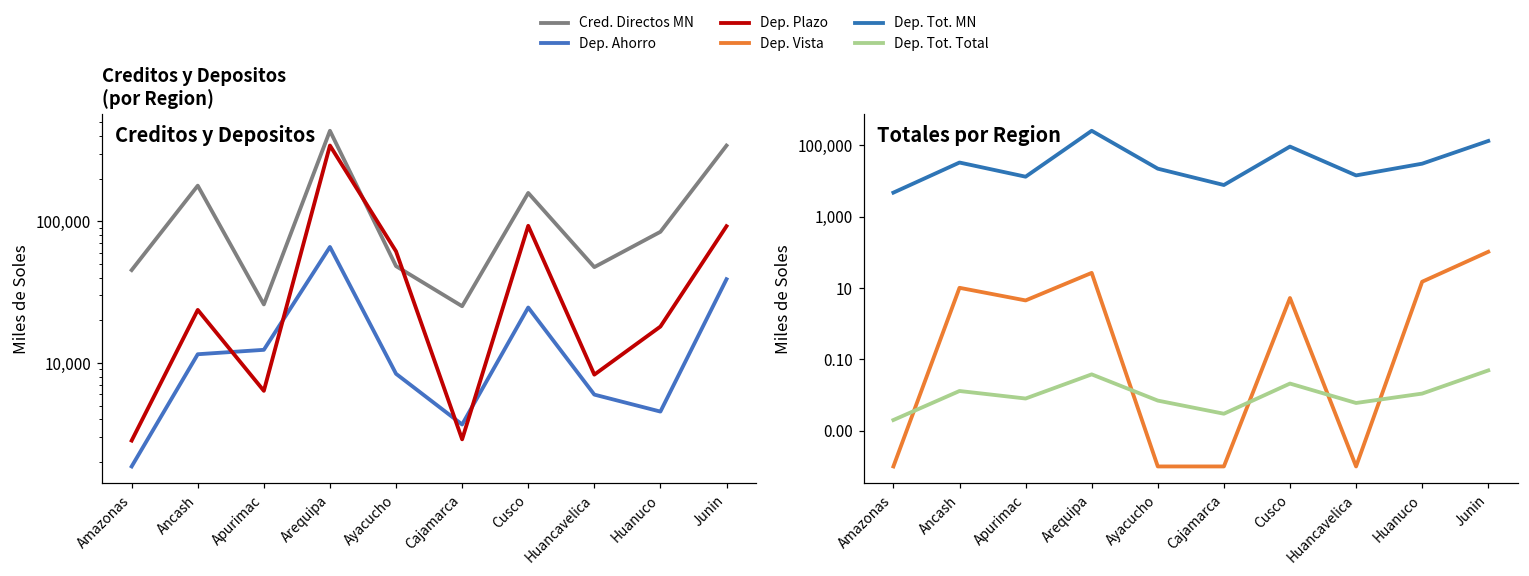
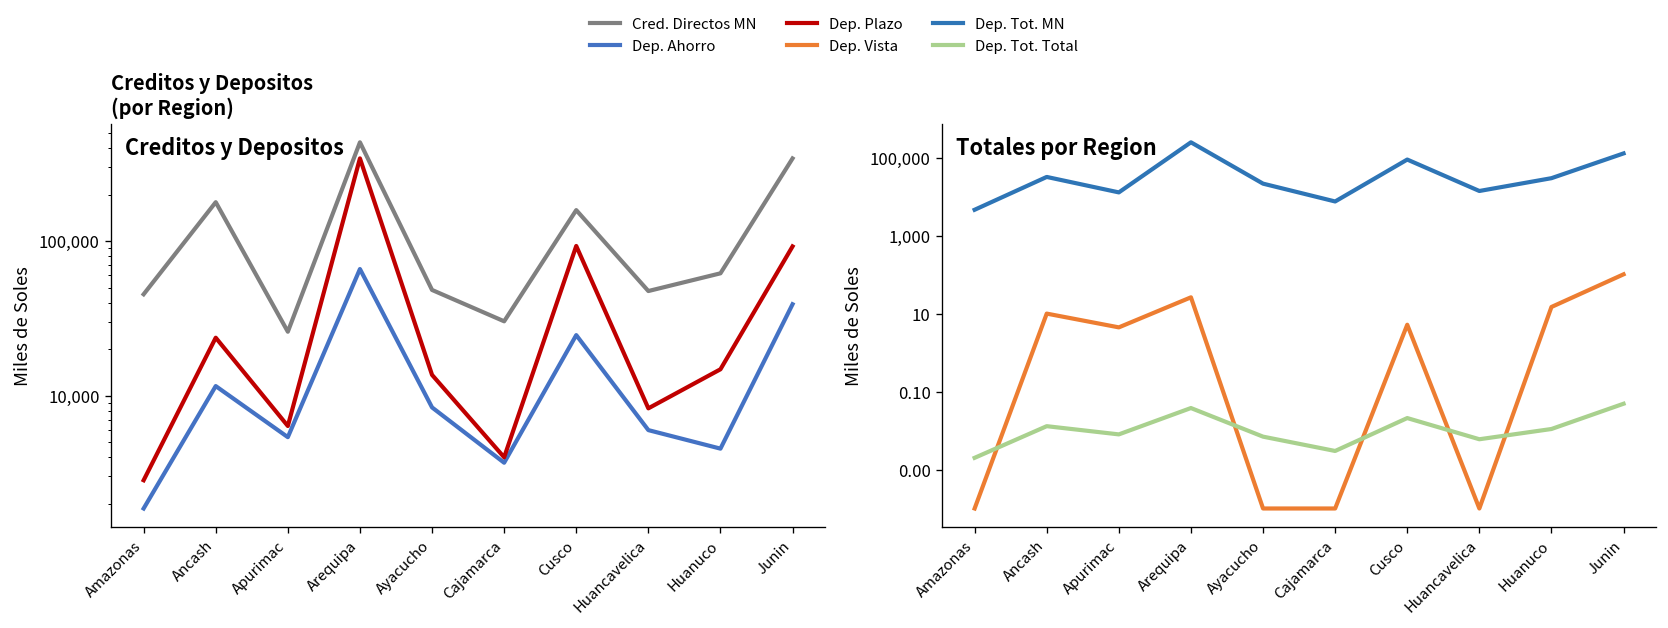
  {
    "Creditos y Depositos (por Region)": {
      "Cred. Directos MN": {
        "Amazonas": "45,000",
        "Ancash": "180,000",
        "Apurimac": "26,000",
        "Arequipa": "440,000",
        "Ayacucho": "48,000",
-       "Cajamarca": "25,000",
+       "Cajamarca": "30,000",
        "Cusco": "160,000",
        "Huancavelica": "47,000",
-       "Huanuco": "80,000",
+       "Huanuco": "60,000",
        "Junin": "340,000"
      },
      "Dep. Ahorro": {
        "Amazonas": "1,900",
        "Ancash": "12,000",
-       "Apurimac": "12,000",
+       "Apurimac": "5,400",
        "Arequipa": "70,000",
        "Ayacucho": "8,000",
        "Cajamarca": "3,700",
        "Cusco": "25,000",
        "Huancavelica": "6,000",
        "Huanuco": "4,500",
        "Junin": "39,000"
      },
      "Dep. Plazo": {
        "Amazonas": "2,800",
        "Ancash": "24,000",
        "Apurimac": "6,000",
        "Arequipa": "340,000",
-       "Ayacucho": "60,000",
-       "Cajamarca": "2,900",
+       "Ayacucho": "14,000",
+       "Cajamarca": "4,000",
        "Cusco": "90,000",
        "Huancavelica": "8,000",
-       "Huanuco": "18,000",
+       "Huanuco": "15,000",
        "Junin": "90,000"
      }
    }
  }
